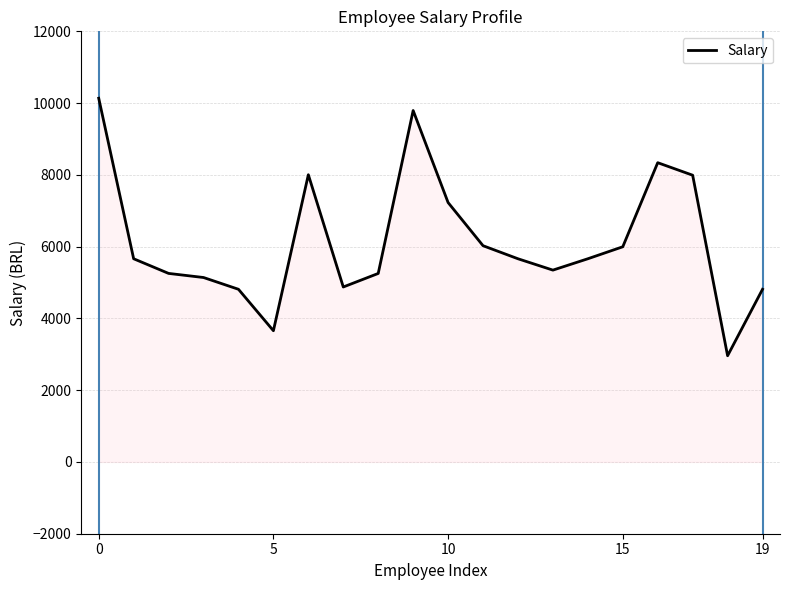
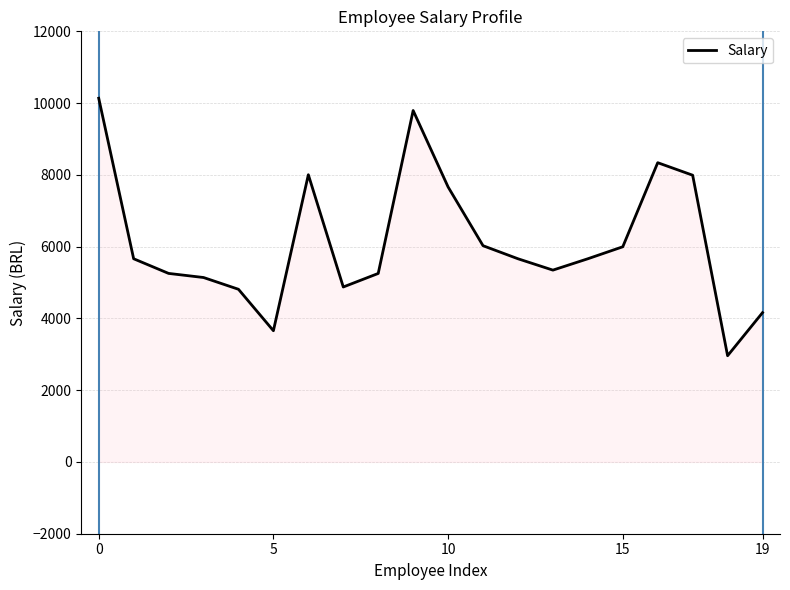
  {
    "0": 10100,
    "5": 3700,
-   "10": 7200,
+   "10": 7700,
    "15": 6000,
-   "19": 4800
+   "19": 4200
  }
